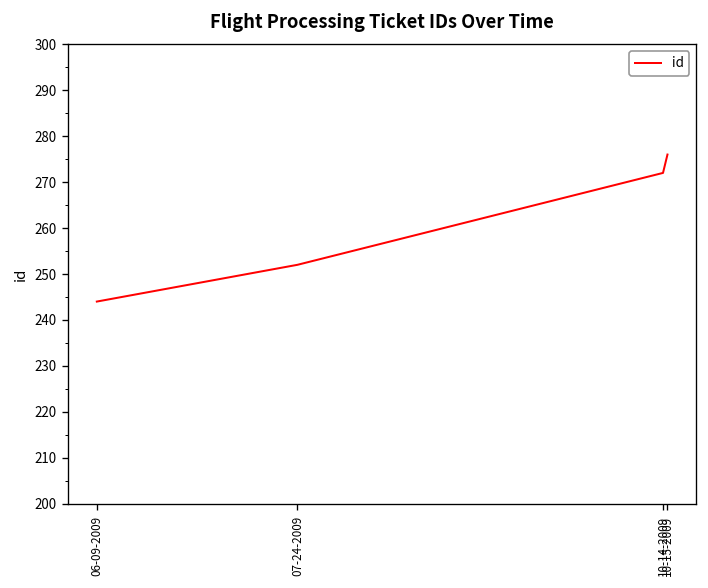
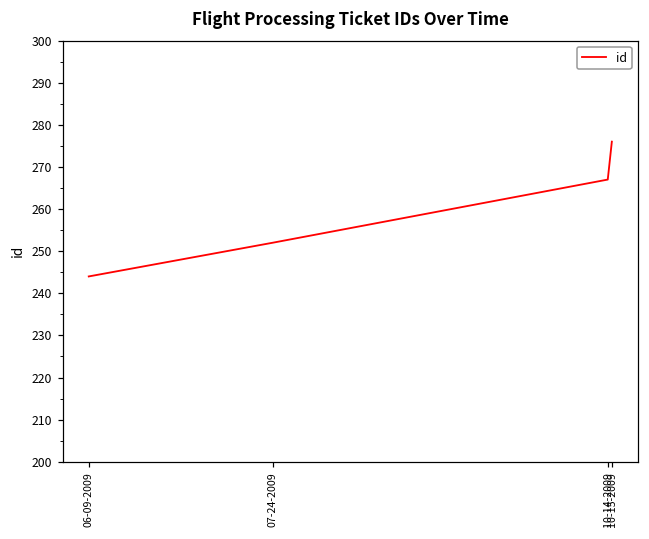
  {
    "06-09-2009": 244,
    "07-24-2009": 252,
-   "10-14-2009": 272,
+   "10-14-2009": 267,
    "10-15-2009": 276
  }
